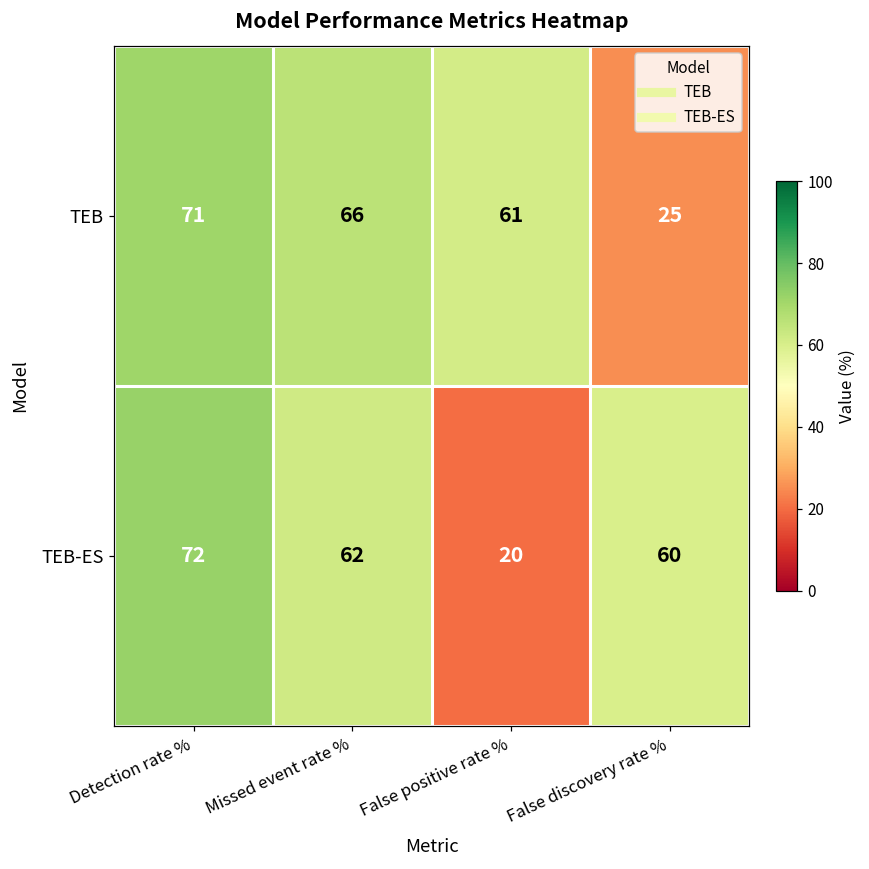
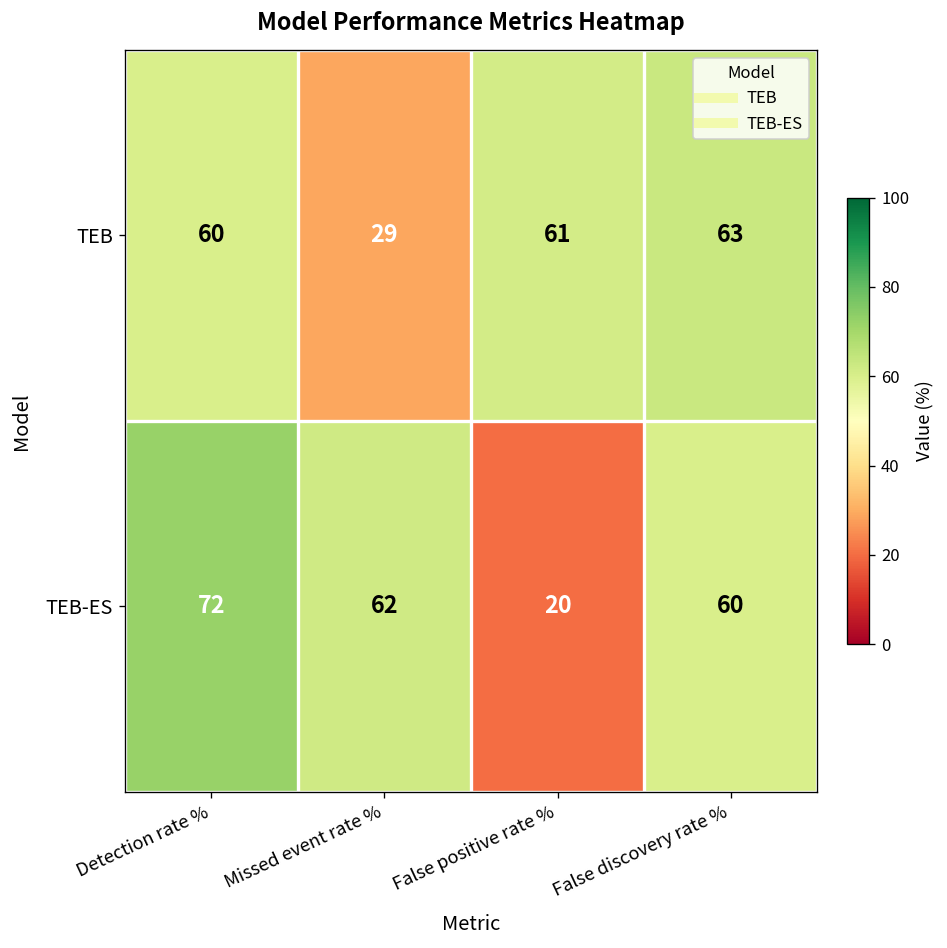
  {
    "TEB": {
-     "Detection rate %": 71,
-     "Missed event rate %": 66,
+     "Detection rate %": 60,
+     "Missed event rate %": 29,
      "False positive rate %": 61,
-     "False discovery rate %": 25
+     "False discovery rate %": 63
    },
    "TEB-ES": {
      "Detection rate %": 72,
      "Missed event rate %": 62,
      "False positive rate %": 20,
      "False discovery rate %": 60
    }
  }
